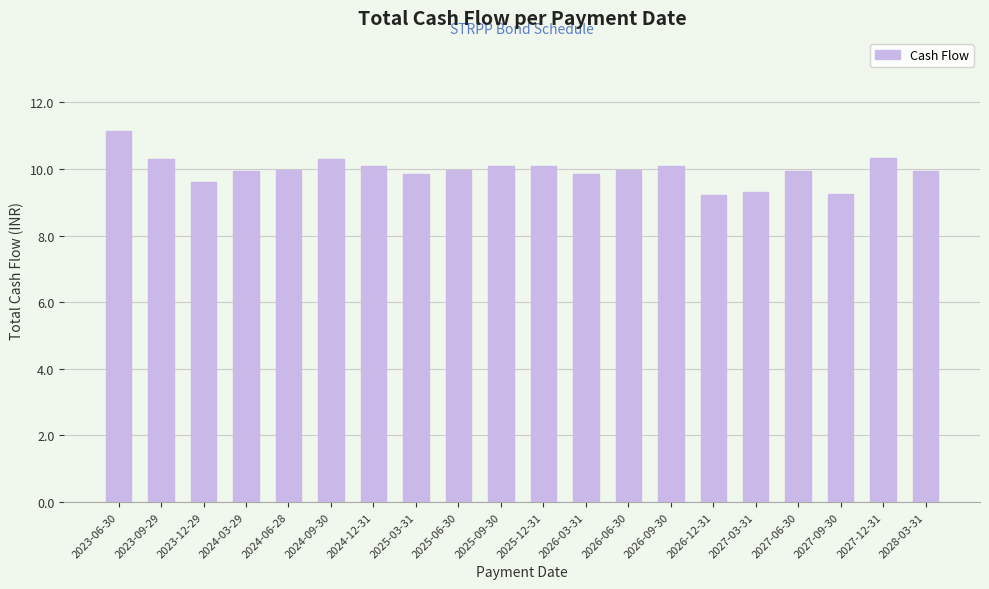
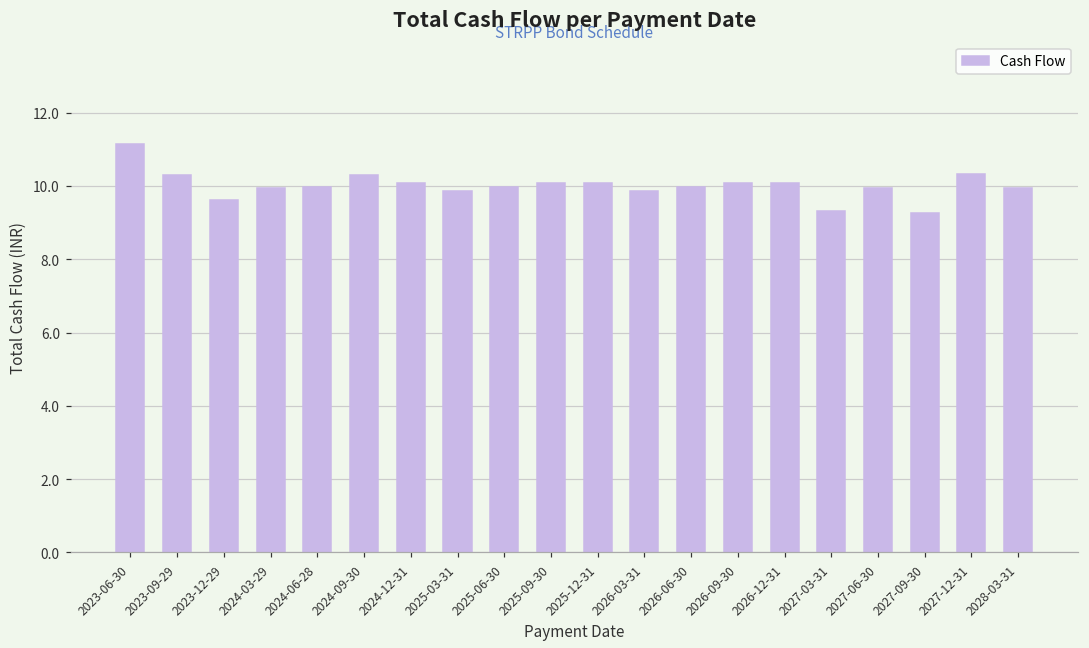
  {
    "2023-06-30": 11.1,
    "2023-09-29": 10.3,
    "2023-12-29": 9.6,
    "2024-03-29": 9.9,
    "2024-06-28": 10.0,
    "2024-09-30": 10.3,
    "2024-12-31": 10.1,
    "2025-03-31": 9.9,
    "2025-06-30": 10.0,
    "2025-09-30": 10.1,
    "2025-12-31": 10.1,
    "2026-03-31": 9.9,
    "2026-06-30": 10.0,
    "2026-09-30": 10.1,
-   "2026-12-31": 9.2,
+   "2026-12-31": 10.1,
    "2027-03-31": 9.3,
    "2027-06-30": 9.9,
    "2027-09-30": 9.3,
    "2027-12-31": 10.3,
    "2028-03-31": 9.9
  }
